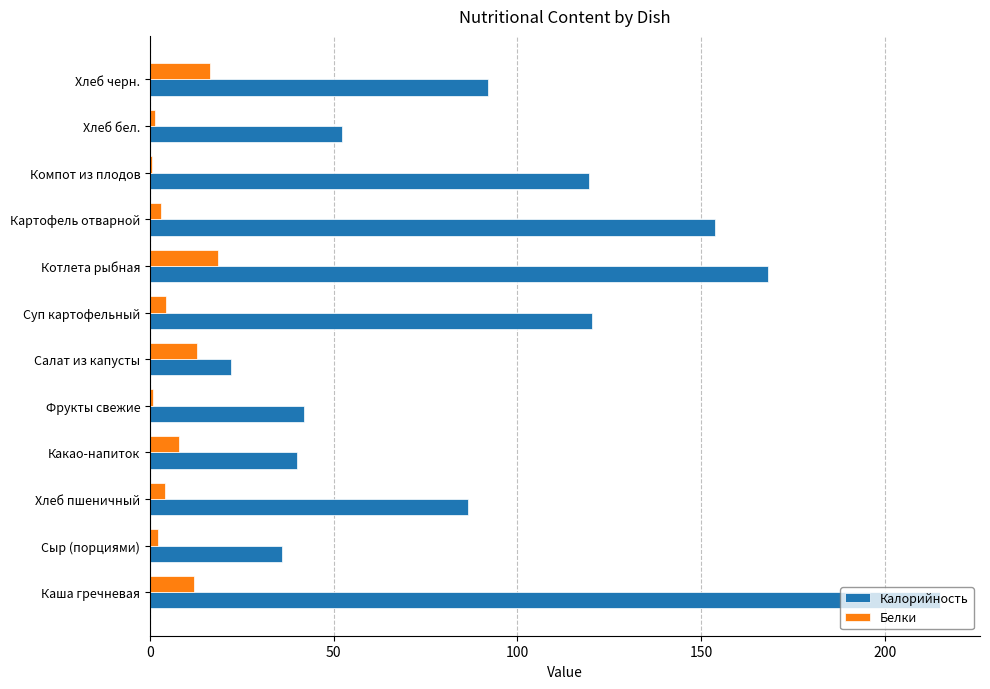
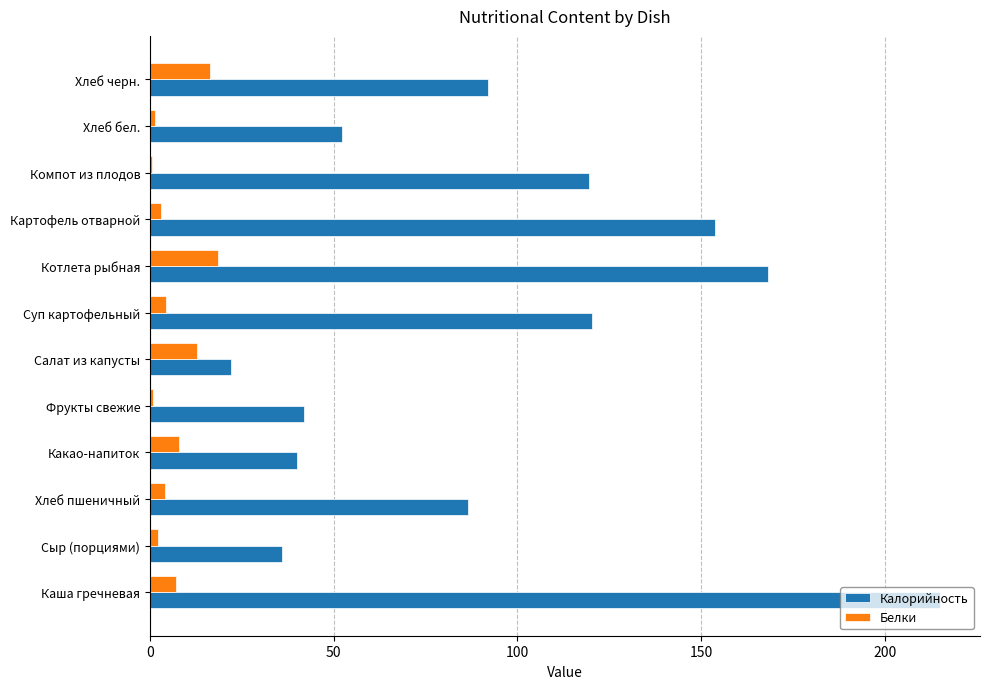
  {
    "Калорийность": {
      "Хлеб черн.": 92,
      "Хлеб бел.": 52,
      "Компот из плодов": 119,
      "Картофель отварной": 154,
      "Котлета рыбная": 168,
      "Суп картофельный": 120,
      "Салат из капусты": 22,
      "Фрукты свежие": 42,
      "Какао-напиток": 40,
      "Хлеб пшеничный": 87,
      "Сыр (порциями)": 36
    },
    "Белки": {
      "Хлеб черн.": 16,
      "Хлеб бел.": 2,
      "Картофель отварной": 3,
      "Котлета рыбная": 19,
      "Суп картофельный": 4,
      "Салат из капусты": 13,
      "Фрукты свежие": 1,
      "Какао-напиток": 8,
      "Хлеб пшеничный": 4,
      "Сыр (порциями)": 2,
-     "Каша гречневая": 12
+     "Каша гречневая": 7
    }
  }
